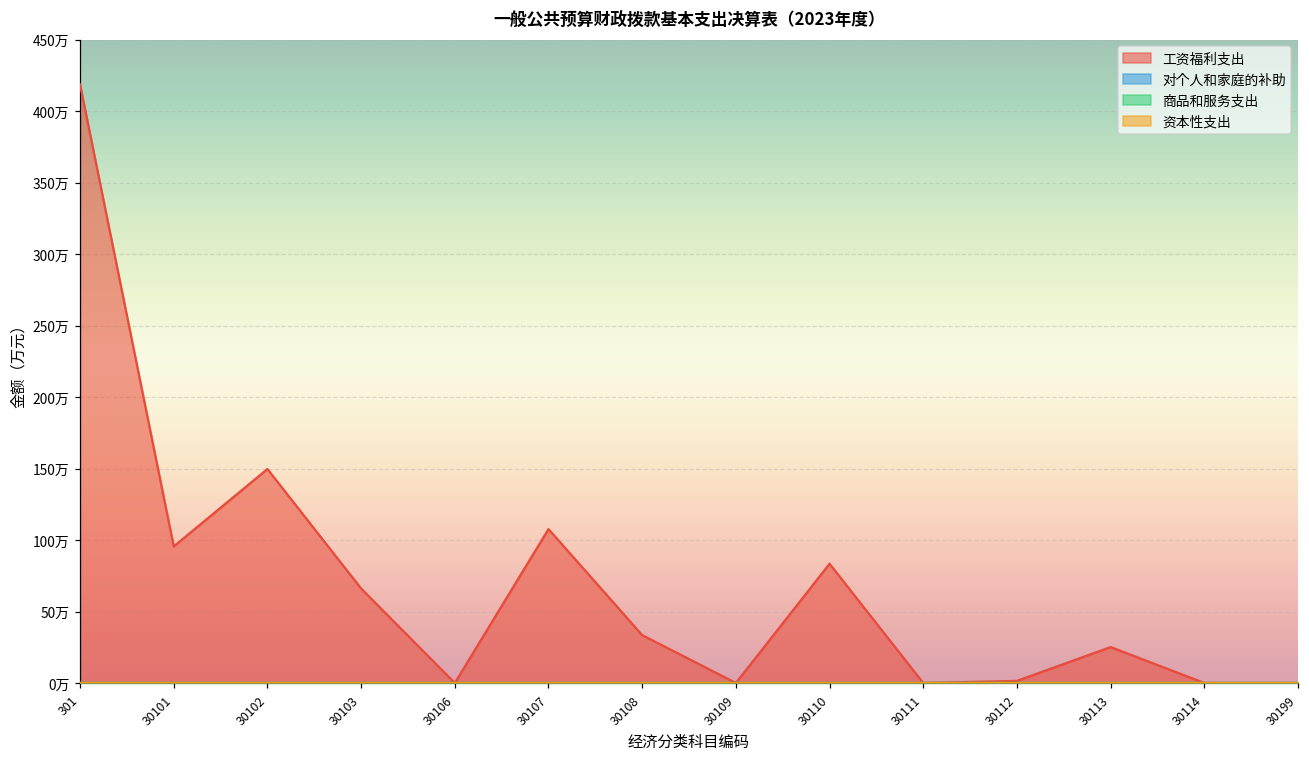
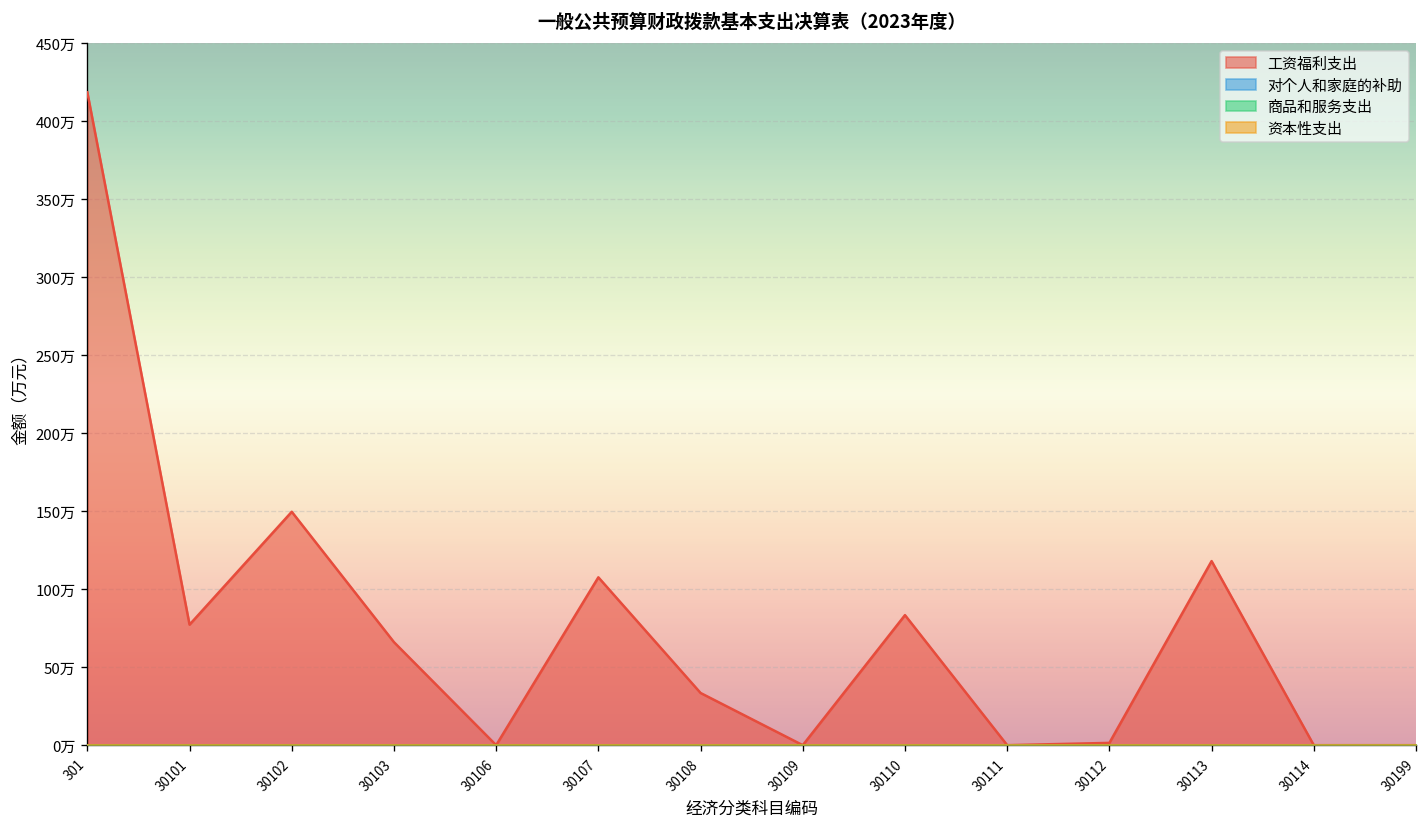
  {
    "工资福利支出": {
      "301": "419万",
-     "30101": "96万",
+     "30101": "77万",
      "30102": "150万",
      "30103": "66万",
      "30107": "108万",
      "30108": "33万",
      "30110": "83万",
-     "30113": "25万"
+     "30113": "118万"
    },
    "资本性支出": {
      "301": "0万",
      "30101": "0万",
      "30102": "0万",
      "30103": "0万",
      "30107": "0万",
      "30108": "0万",
      "30110": "0万",
      "30113": "0万"
    }
  }
